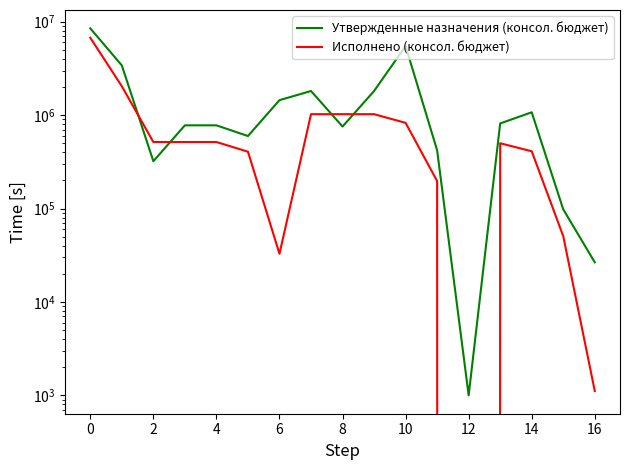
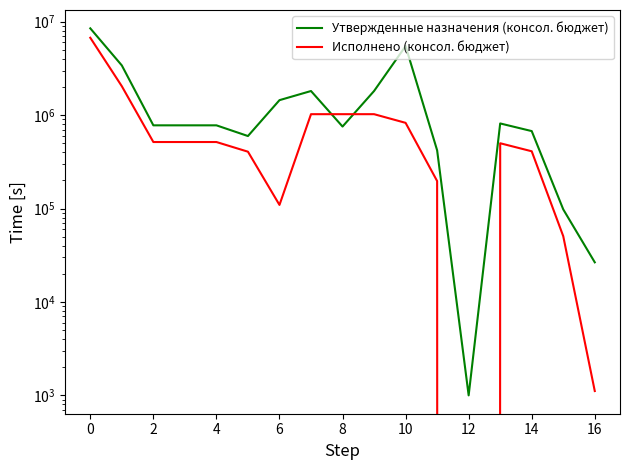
  {
    "Утвержденные назначения (консол. бюджет)": {
      "0": 8000000,
-     "2": 320000,
+     "2": 800000,
      "4": 800000,
      "6": 1400000,
      "8": 800000,
      "12": 1000,
-     "14": 1100000,
+     "14": 700000,
      "16": 27000
    },
    "Исполнено (консол. бюджет)": {
      "0": 7000000,
      "2": 500000,
      "4": 500000,
-     "6": 33000,
+     "6": 110000,
      "8": 1000000,
      "10": 800000,
      "14": 400000,
      "16": 1100
    }
  }
